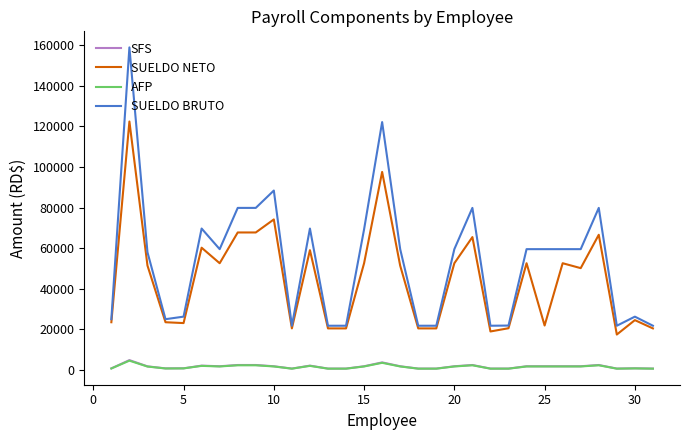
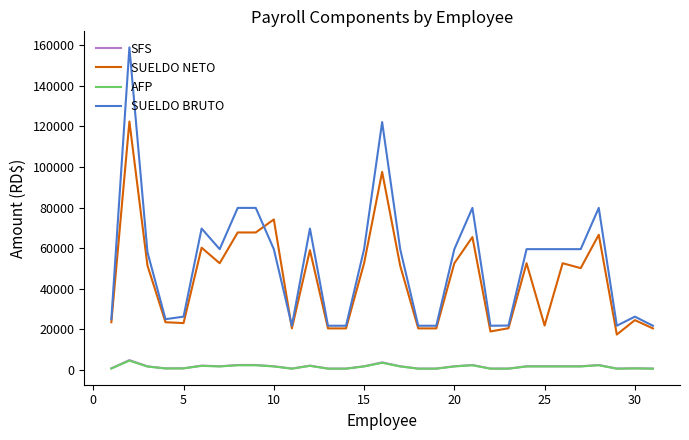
  {
    "SUELDO NETO": {
      "5": 23000,
      "10": 74000,
      "15": 53000,
      "20": 53000,
      "25": 22000,
      "30": 25000
    },
    "SUELDO BRUTO": {
      "5": 26000,
-     "10": 88000,
-     "15": 69000,
+     "10": 60000,
+     "15": 60000,
      "20": 60000,
      "25": 60000,
      "30": 26000
    }
  }
